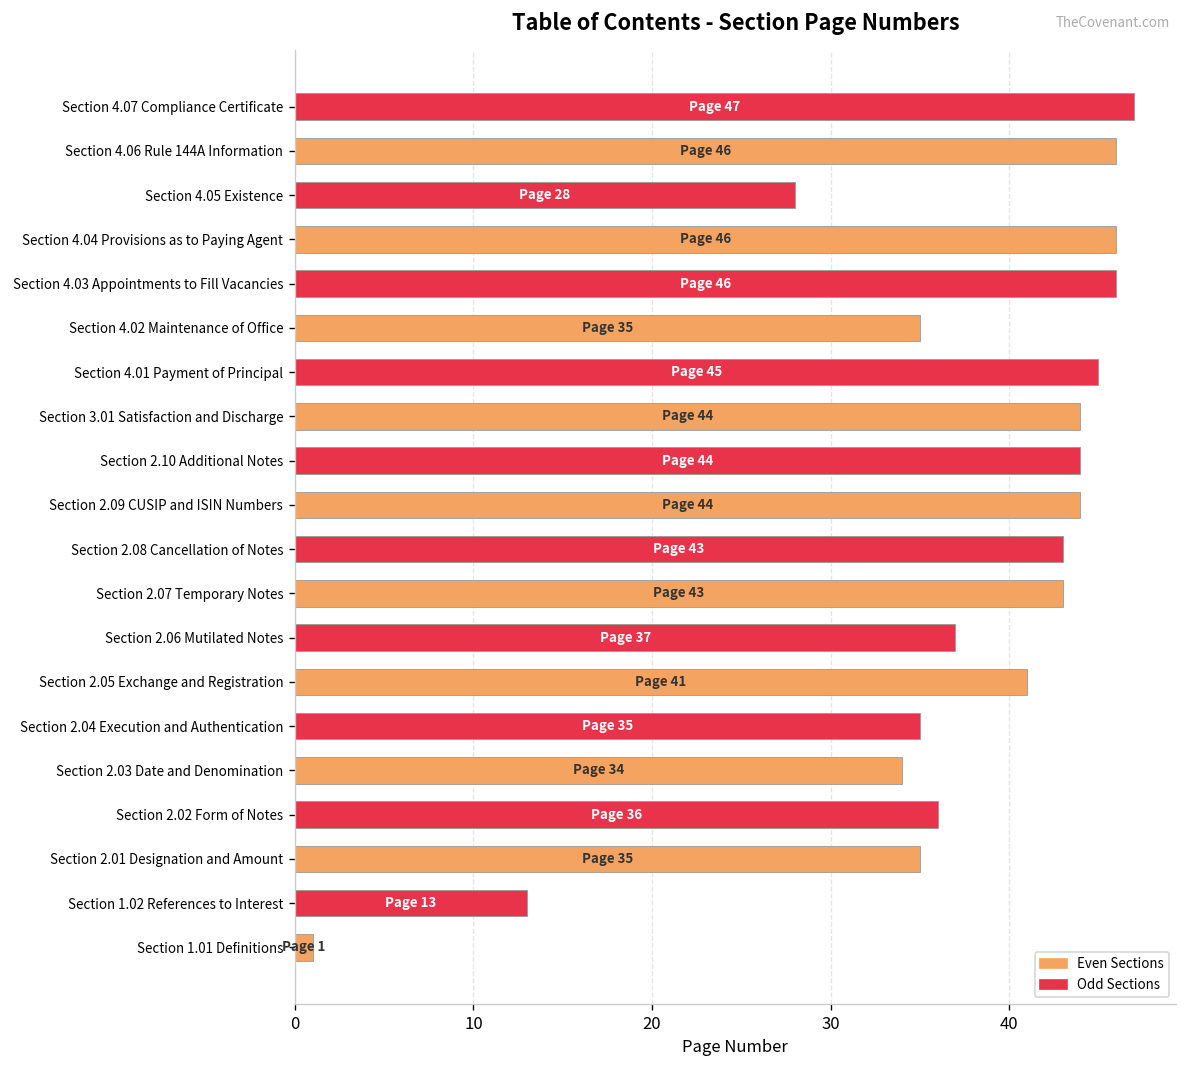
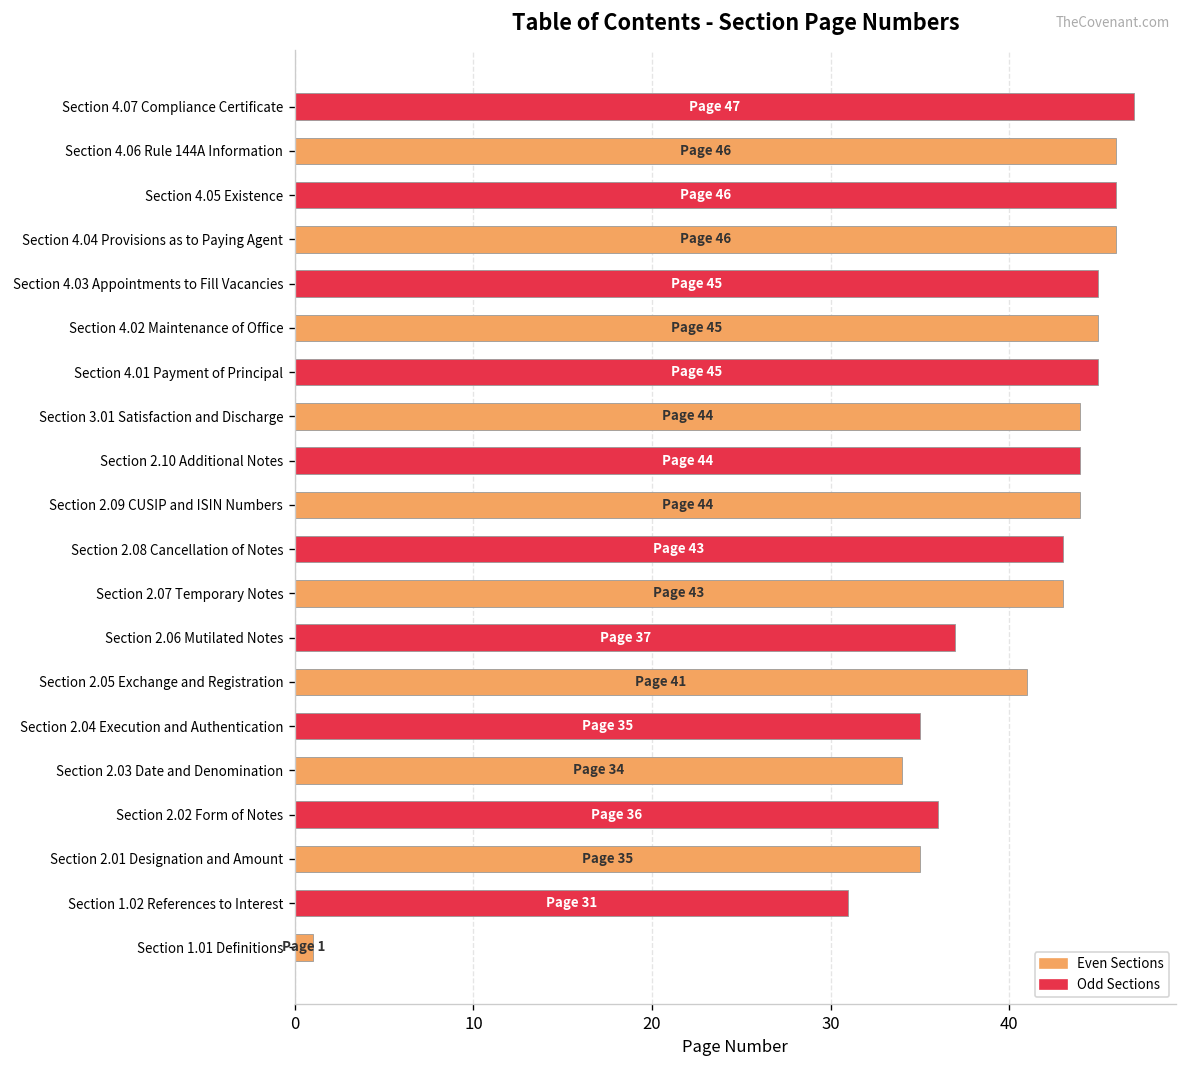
  {
    "Section 4.07 Compliance Certificate": 47,
    "Section 4.06 Rule 144A Information": 46,
-   "Section 4.05 Existence": 28,
+   "Section 4.05 Existence": 46,
    "Section 4.04 Provisions as to Paying Agent": 46,
-   "Section 4.03 Appointments to Fill Vacancies": 46,
-   "Section 4.02 Maintenance of Office": 35,
+   "Section 4.03 Appointments to Fill Vacancies": 45,
+   "Section 4.02 Maintenance of Office": 45,
    "Section 4.01 Payment of Principal": 45,
    "Section 3.01 Satisfaction and Discharge": 44,
    "Section 2.10 Additional Notes": 44,
    "Section 2.09 CUSIP and ISIN Numbers": 44,
    "Section 2.08 Cancellation of Notes": 43,
    "Section 2.07 Temporary Notes": 43,
    "Section 2.06 Mutilated Notes": 37,
    "Section 2.05 Exchange and Registration": 41,
    "Section 2.04 Execution and Authentication": 35,
    "Section 2.03 Date and Denomination": 34,
    "Section 2.02 Form of Notes": 36,
    "Section 2.01 Designation and Amount": 35,
-   "Section 1.02 References to Interest": 13,
+   "Section 1.02 References to Interest": 31,
    "Section 1.01 Definitions": 1
  }
